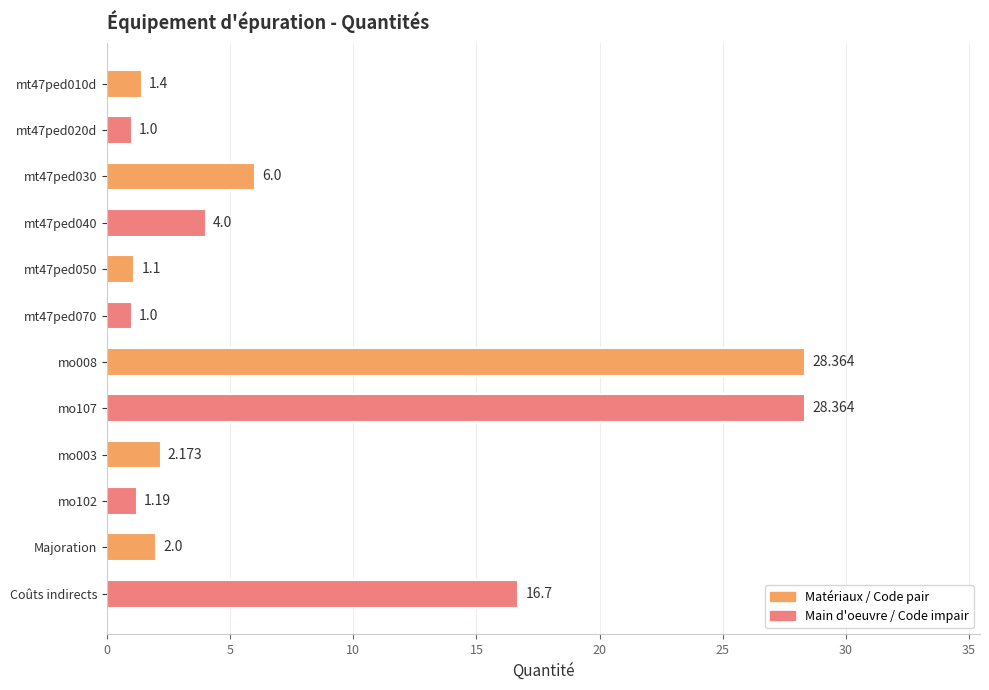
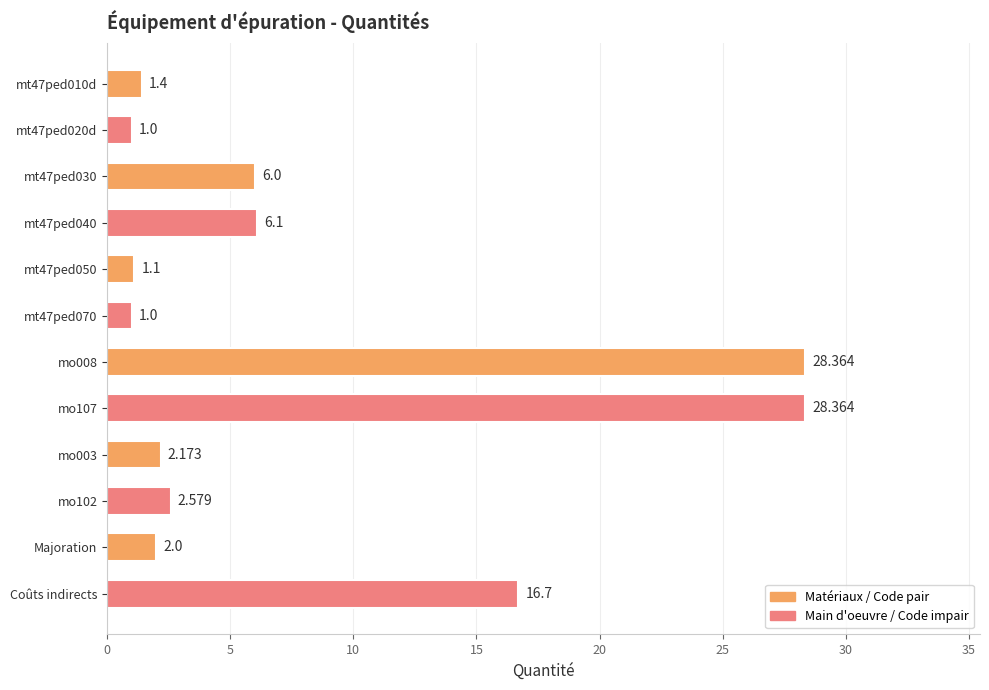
  {
    "mt47ped010d": 1.4,
    "mt47ped020d": 1.0,
    "mt47ped030": 6.0,
-   "mt47ped040": 4.0,
+   "mt47ped040": 6.1,
    "mt47ped050": 1.1,
    "mt47ped070": 1.0,
    "mo008": 28.364,
    "mo107": 28.364,
    "mo003": 2.173,
-   "mo102": 1.19,
+   "mo102": 2.579,
    "Majoration": 2.0,
    "Coûts indirects": 16.7
  }
